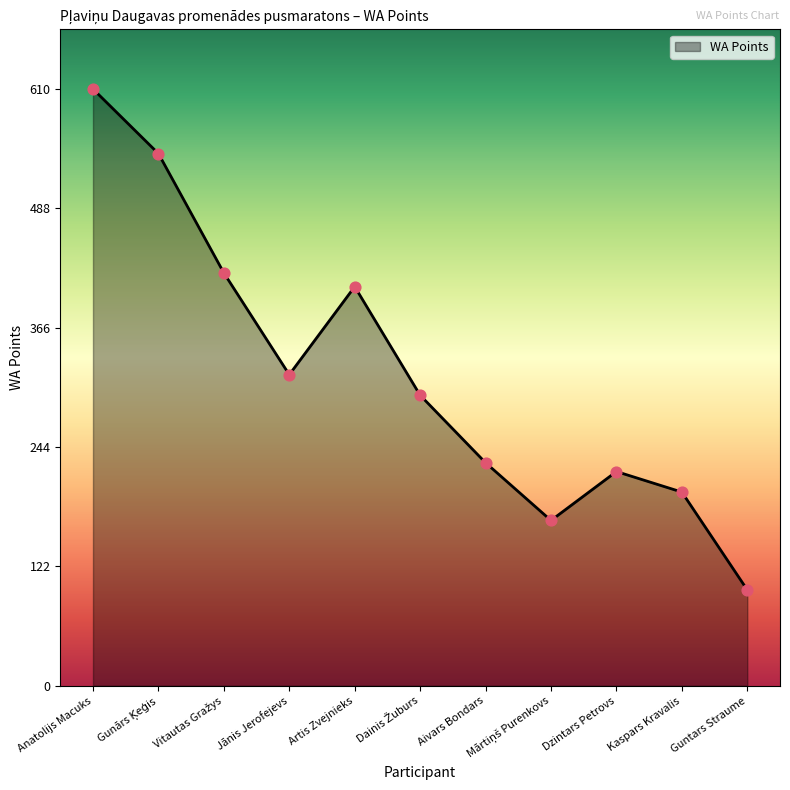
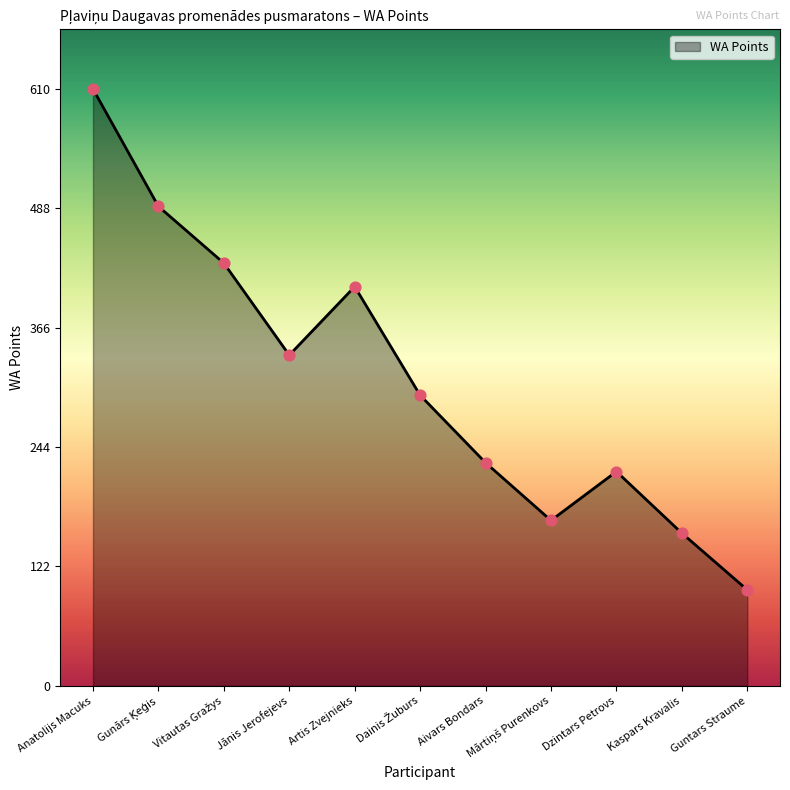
  {
    "Anatolijs Macuks": 610,
-   "Gunārs Ķeģis": 540,
-   "Vitautas Gražys": 420,
-   "Jānis Jerofejevs": 320,
+   "Gunārs Ķeģis": 490,
+   "Vitautas Gražys": 430,
+   "Jānis Jerofejevs": 340,
    "Artis Zvejnieks": 410,
    "Dainis Žuburs": 300,
    "Aivars Bondars": 230,
    "Mārtiņš Purenkovs": 170,
    "Dzintars Petrovs": 220,
-   "Kaspars Kravalis": 200,
+   "Kaspars Kravalis": 160,
    "Guntars Straume": 100
  }
